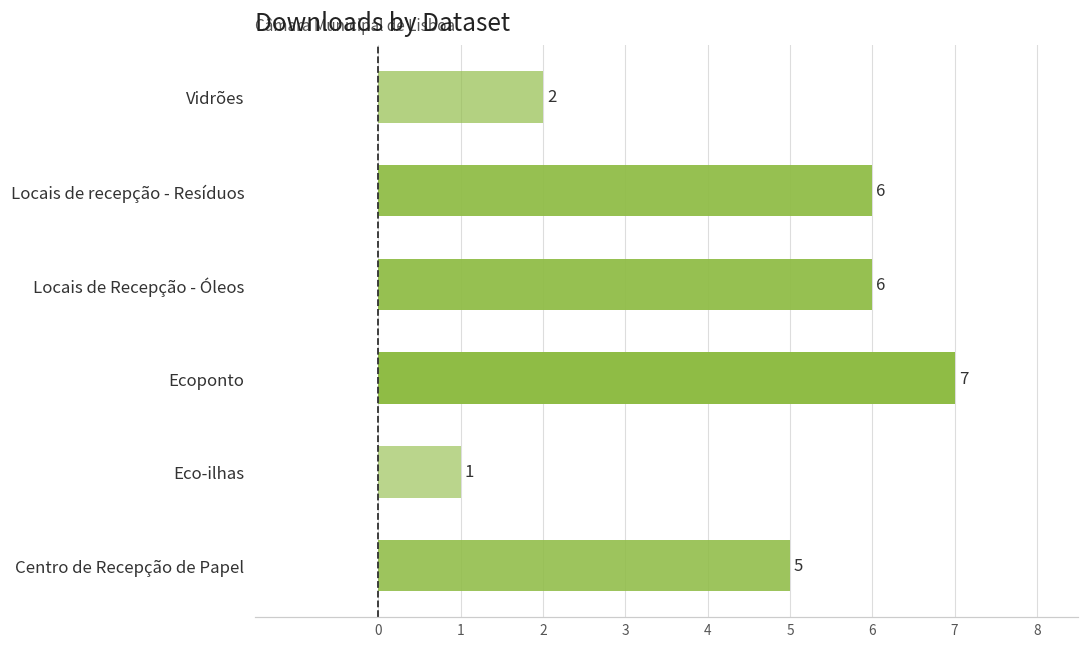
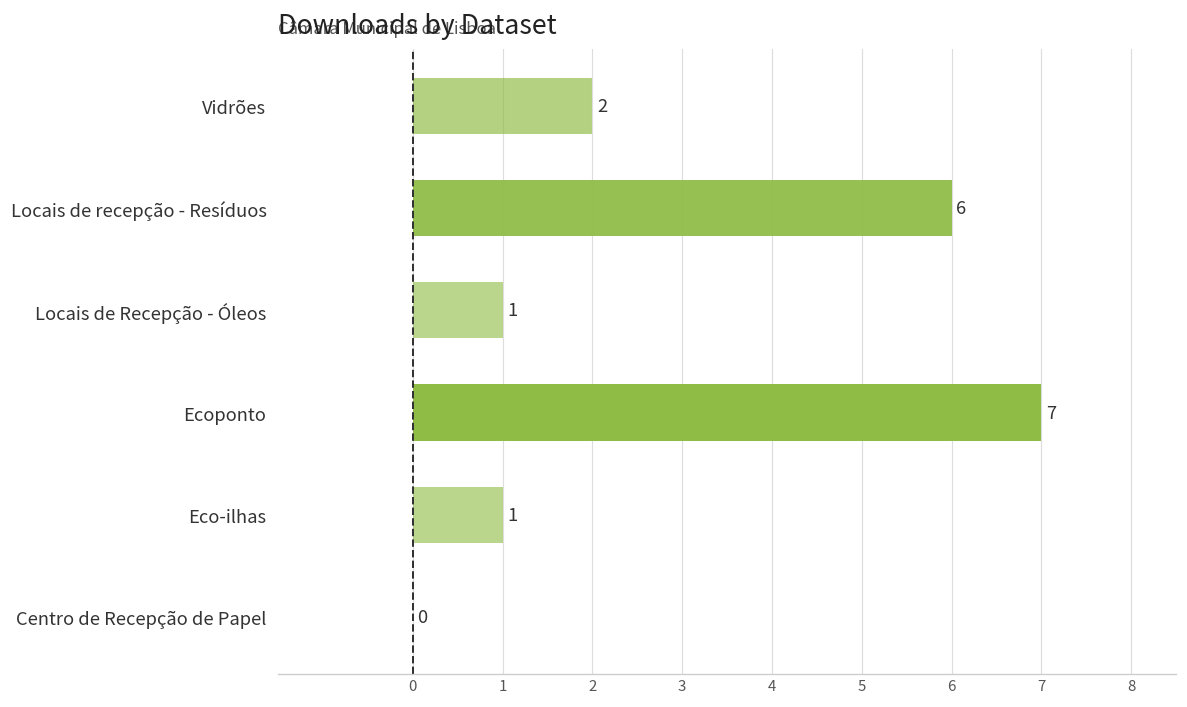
  {
    "Vidrões": 2,
    "Locais de recepção - Resíduos": 6,
-   "Locais de Recepção - Óleos": 6,
+   "Locais de Recepção - Óleos": 1,
    "Ecoponto": 7,
    "Eco-ilhas": 1,
-   "Centro de Recepção de Papel": 5
+   "Centro de Recepção de Papel": 0
  }
